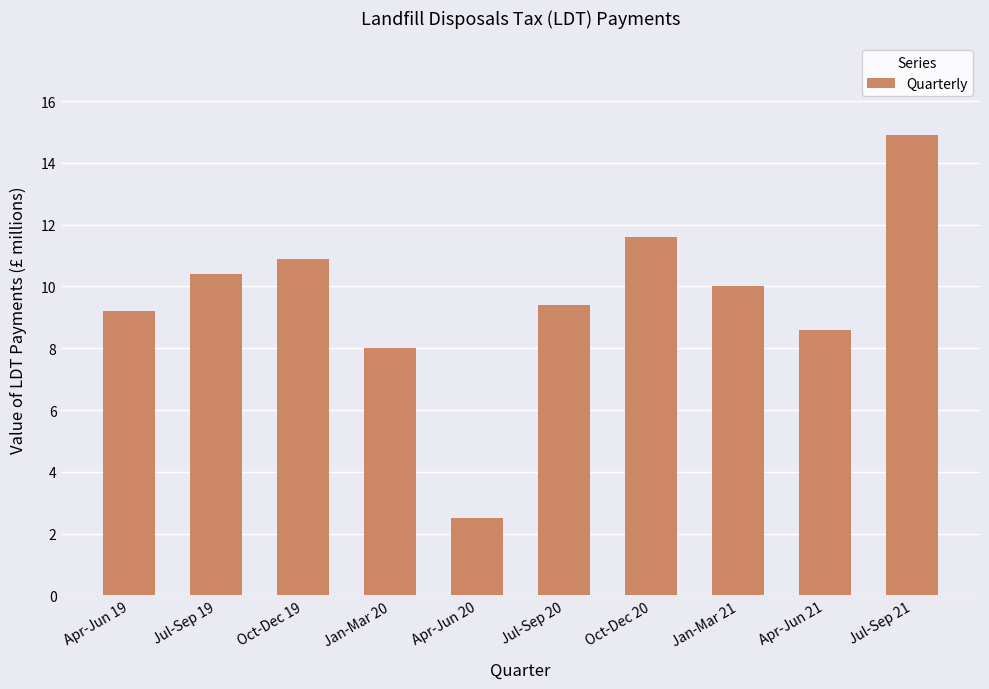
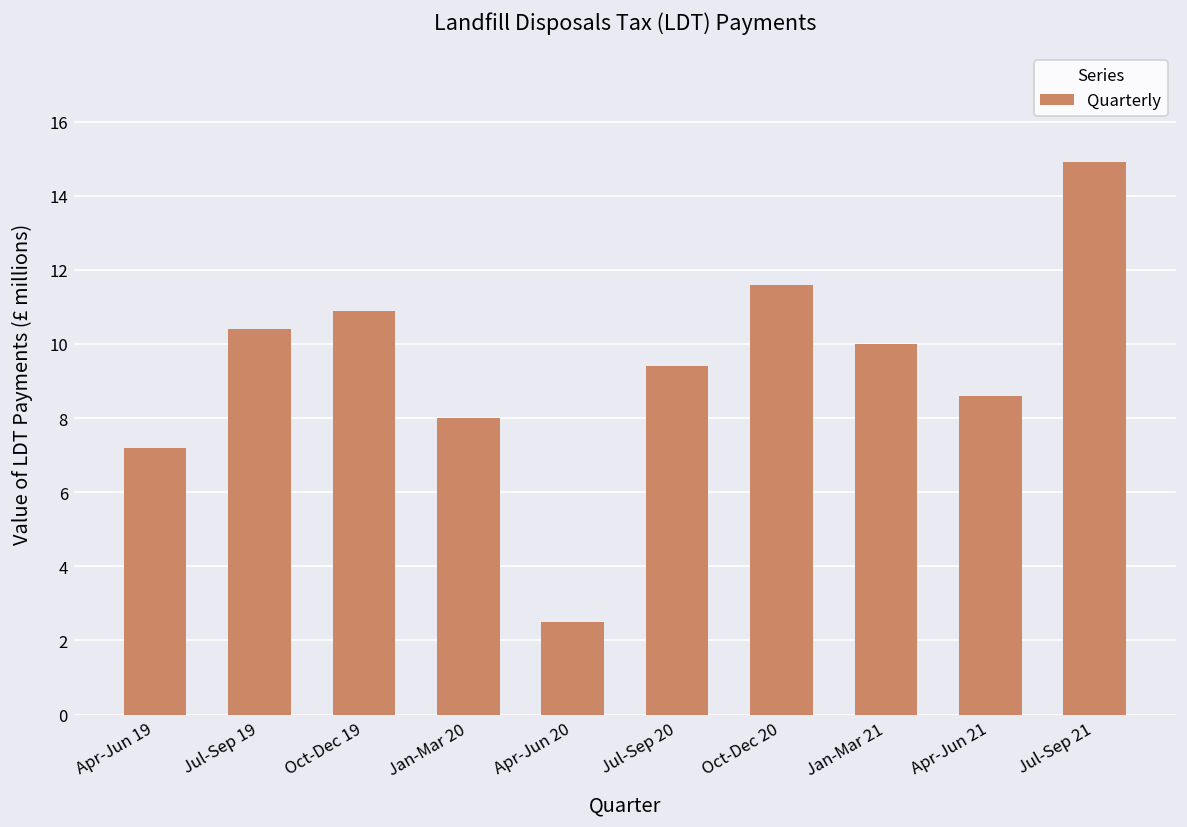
  {
-   "Apr-Jun 19": 9.2,
+   "Apr-Jun 19": 7.2,
    "Jul-Sep 19": 10.4,
    "Oct-Dec 19": 10.9,
    "Jan-Mar 20": 8.0,
    "Apr-Jun 20": 2.5,
    "Jul-Sep 20": 9.4,
    "Oct-Dec 20": 11.6,
    "Jan-Mar 21": 10.0,
    "Apr-Jun 21": 8.6,
    "Jul-Sep 21": 14.9
  }
